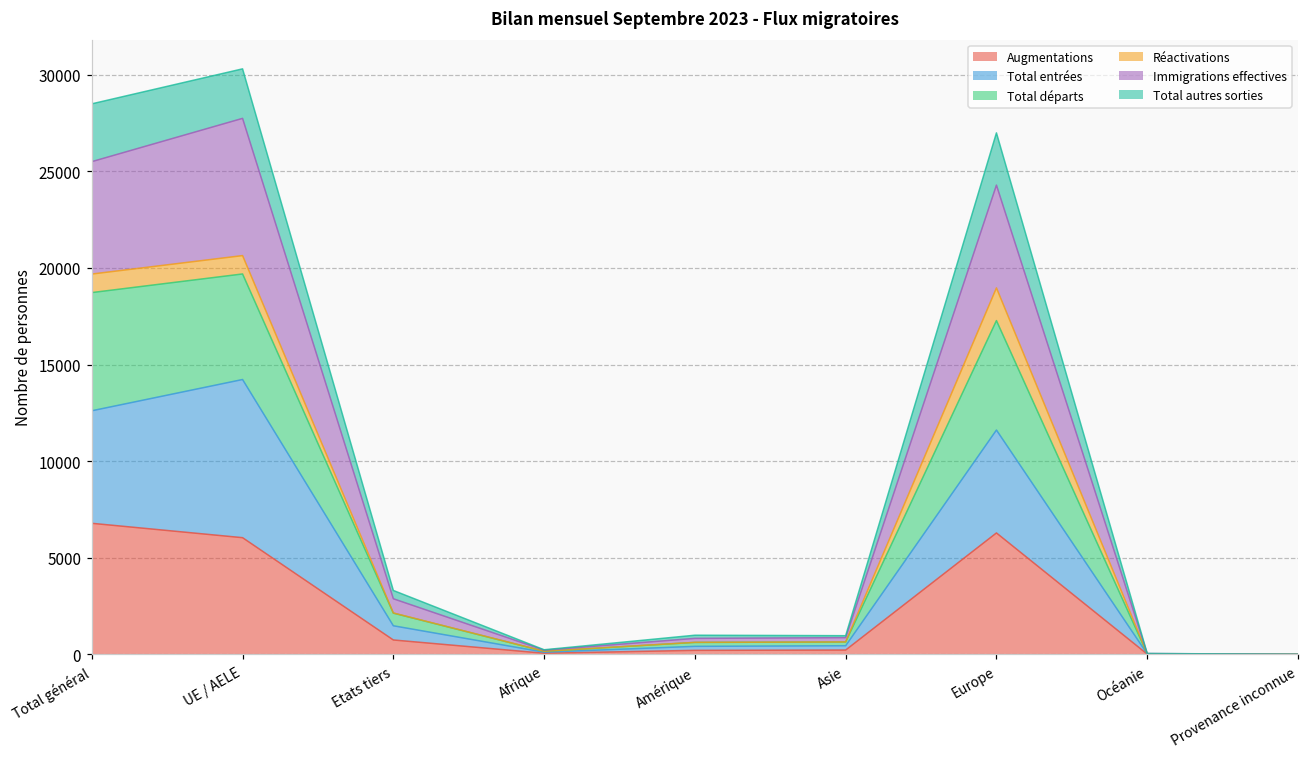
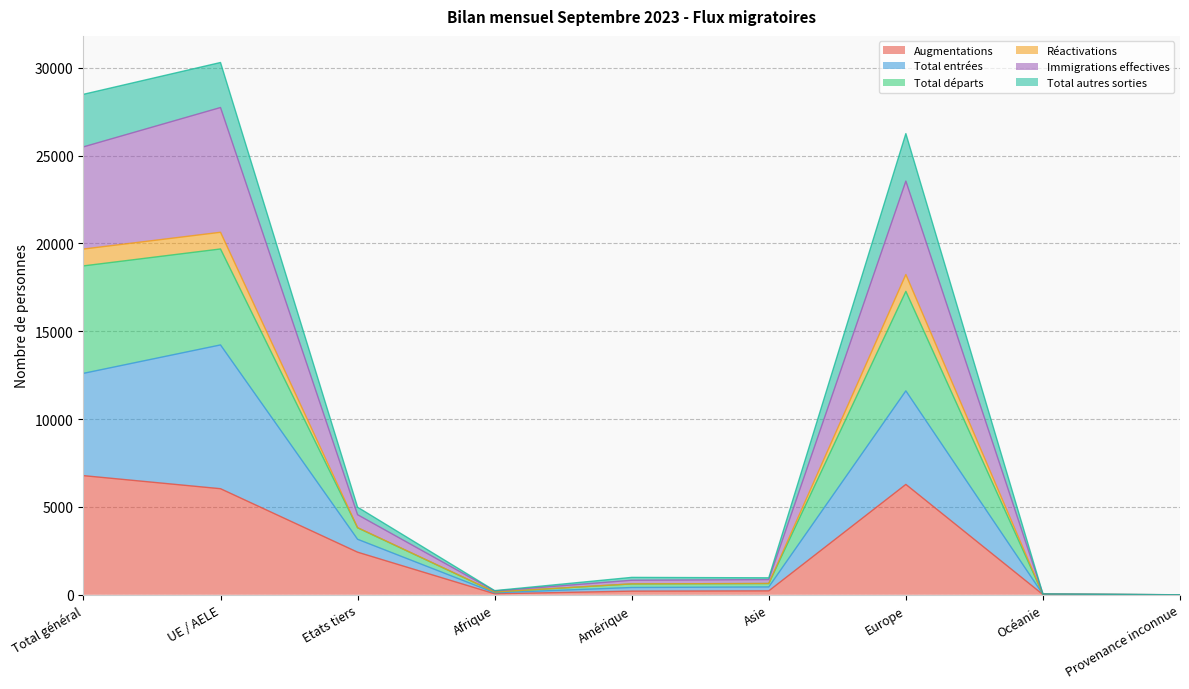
  {
    "Augmentations": {
      "Total général": 6800,
      "UE / AELE": 6000,
-     "Etats tiers": 700,
+     "Etats tiers": 2400,
      "Amérique": 200,
      "Asie": 200,
      "Europe": 6300
    },
    "Total entrées": {
      "Total général": 5800,
      "UE / AELE": 8200,
      "Etats tiers": 700,
      "Amérique": 200,
      "Asie": 200,
      "Europe": 5300
    },
    "Réactivations": {
      "Total général": 1000,
      "UE / AELE": 1000,
-     "Europe": 1700
+     "Europe": 1000
    },
    "Immigrations effectives": {
      "Total général": 5800,
      "UE / AELE": 7100,
      "Etats tiers": 700,
      "Amérique": 200,
      "Europe": 5300
    }
  }
